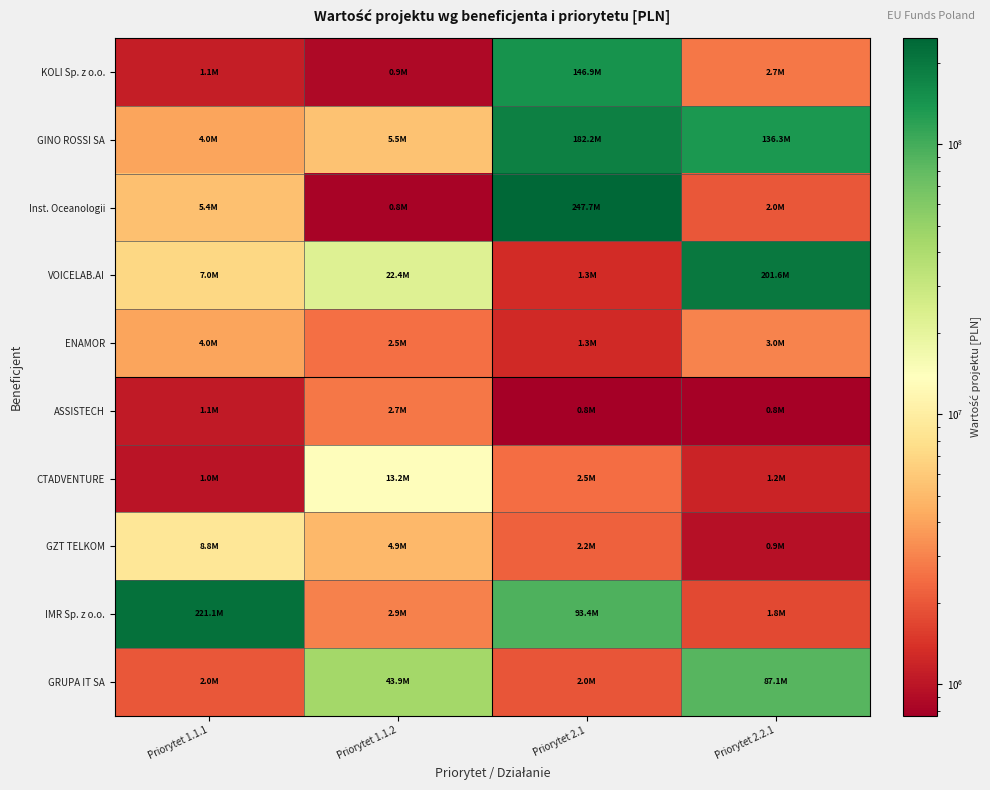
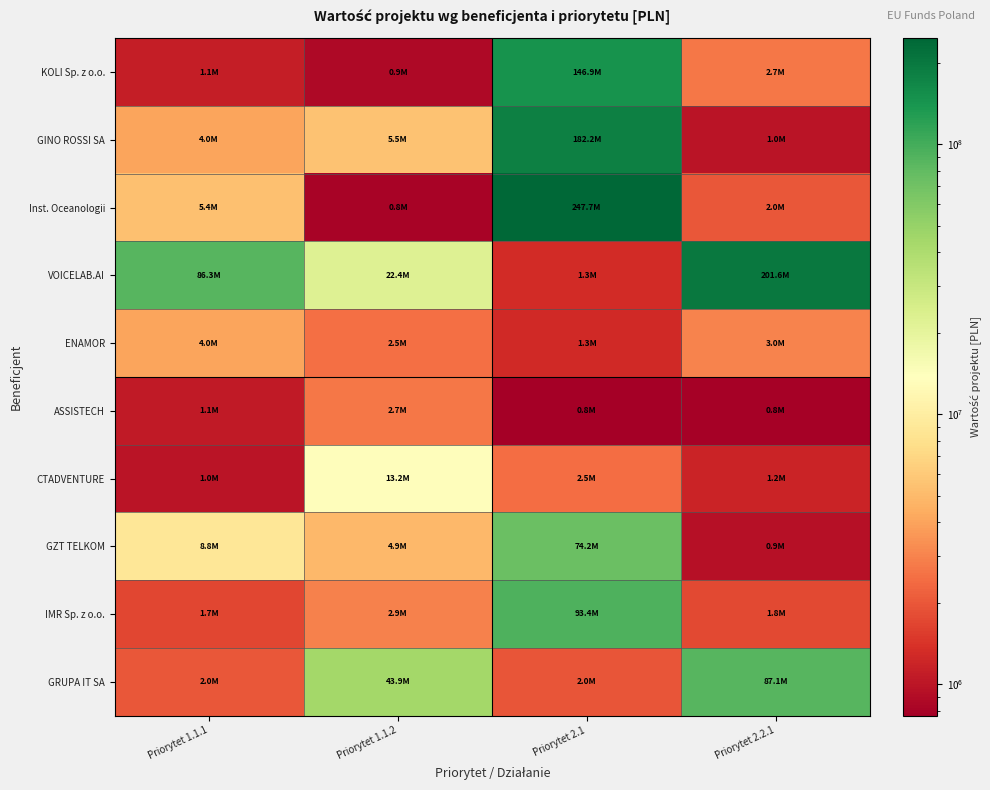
  {
    "KOLI Sp. z o.o.": {
      "Priorytet 1.1.1": "1.1M",
      "Priorytet 1.1.2": "0.9M",
      "Priorytet 2.1": "146.9M",
      "Priorytet 2.2.1": "2.7M"
    },
    "GINO ROSSI SA": {
      "Priorytet 1.1.1": "4.0M",
      "Priorytet 1.1.2": "5.5M",
      "Priorytet 2.1": "182.2M",
-     "Priorytet 2.2.1": "136.3M"
+     "Priorytet 2.2.1": "1.0M"
    },
    "Inst. Oceanologii": {
      "Priorytet 1.1.1": "5.4M",
      "Priorytet 1.1.2": "0.8M",
      "Priorytet 2.1": "247.7M",
      "Priorytet 2.2.1": "2.0M"
    },
    "VOICELAB.AI": {
-     "Priorytet 1.1.1": "7.0M",
+     "Priorytet 1.1.1": "86.3M",
      "Priorytet 1.1.2": "22.4M",
      "Priorytet 2.1": "1.3M",
      "Priorytet 2.2.1": "201.6M"
    },
    "ENAMOR": {
      "Priorytet 1.1.1": "4.0M",
      "Priorytet 1.1.2": "2.5M",
      "Priorytet 2.1": "1.3M",
      "Priorytet 2.2.1": "3.0M"
    },
    "ASSISTECH": {
      "Priorytet 1.1.1": "1.1M",
      "Priorytet 1.1.2": "2.7M",
      "Priorytet 2.1": "0.8M",
      "Priorytet 2.2.1": "0.8M"
    },
    "CTADVENTURE": {
      "Priorytet 1.1.1": "1.0M",
      "Priorytet 1.1.2": "13.2M",
      "Priorytet 2.1": "2.5M",
      "Priorytet 2.2.1": "1.2M"
    },
    "GZT TELKOM": {
      "Priorytet 1.1.1": "8.8M",
      "Priorytet 1.1.2": "4.9M",
-     "Priorytet 2.1": "2.2M",
+     "Priorytet 2.1": "74.2M",
      "Priorytet 2.2.1": "0.9M"
    },
    "IMR Sp. z o.o.": {
-     "Priorytet 1.1.1": "221.1M",
+     "Priorytet 1.1.1": "1.7M",
      "Priorytet 1.1.2": "2.9M",
      "Priorytet 2.1": "93.4M",
      "Priorytet 2.2.1": "1.8M"
    },
    "GRUPA IT SA": {
      "Priorytet 1.1.1": "2.0M",
      "Priorytet 1.1.2": "43.9M",
      "Priorytet 2.1": "2.0M",
      "Priorytet 2.2.1": "87.1M"
    }
  }
